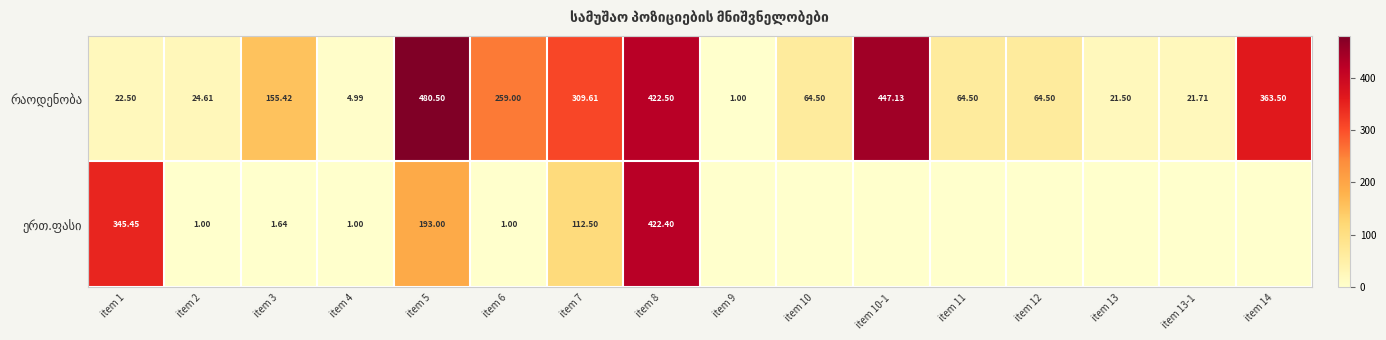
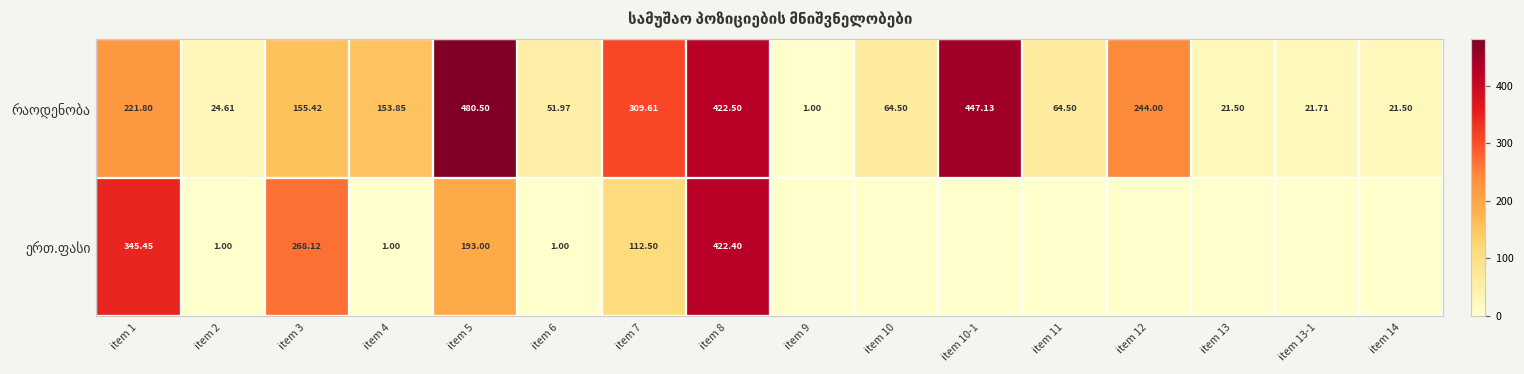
  {
    "რაოდენობა": {
-     "item 1": 22.50,
+     "item 1": 221.80,
      "item 2": 24.61,
      "item 3": 155.42,
-     "item 4": 4.99,
+     "item 4": 153.85,
      "item 5": 480.50,
-     "item 6": 259.00,
+     "item 6": 51.97,
      "item 7": 309.61,
      "item 8": 422.50,
      "item 9": 1.00,
      "item 10": 64.50,
      "item 10-1": 447.13,
      "item 11": 64.50,
-     "item 12": 64.50,
+     "item 12": 244.00,
      "item 13": 21.50,
      "item 13-1": 21.71,
-     "item 14": 363.50
+     "item 14": 21.50
    },
    "ერთ.ფასი": {
      "item 1": 345.45,
      "item 2": 1.00,
-     "item 3": 1.64,
+     "item 3": 268.12,
      "item 4": 1.00,
      "item 5": 193.00,
      "item 6": 1.00,
      "item 7": 112.50,
      "item 8": 422.40
    }
  }
